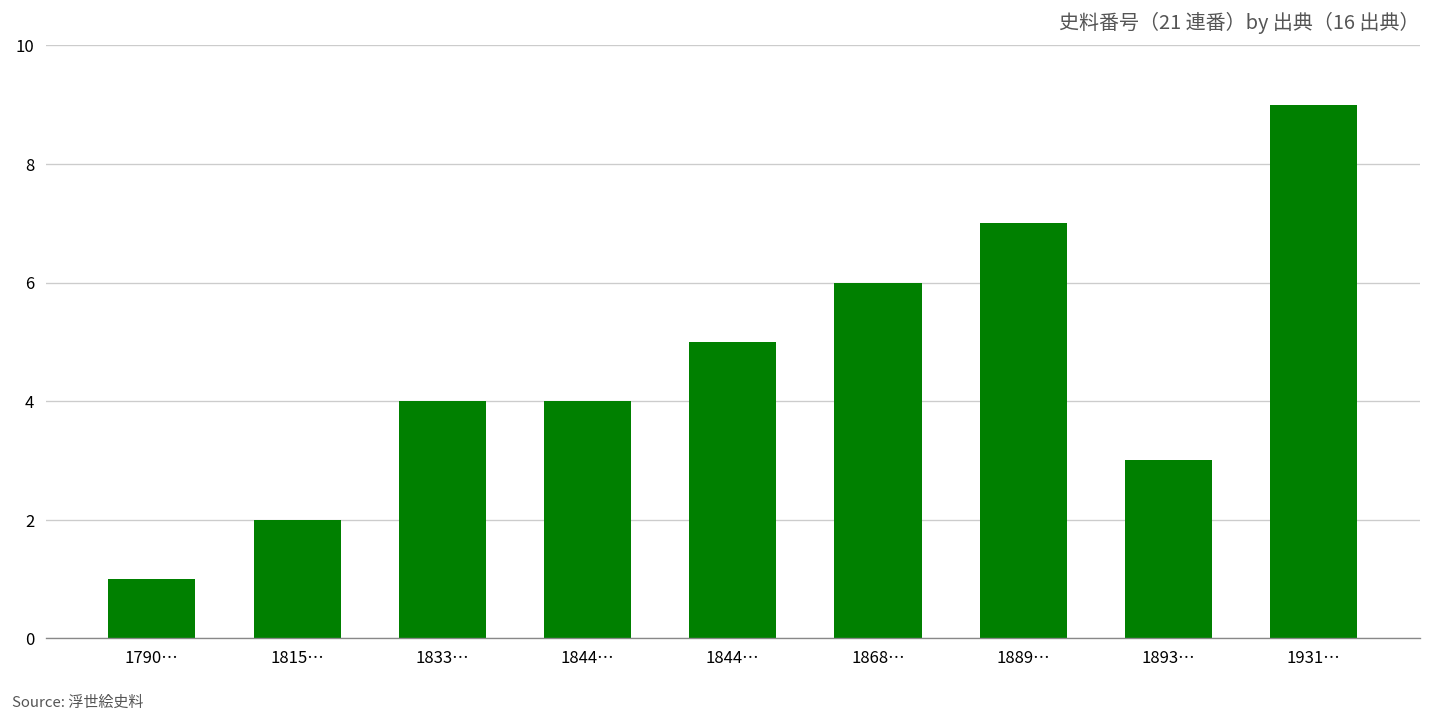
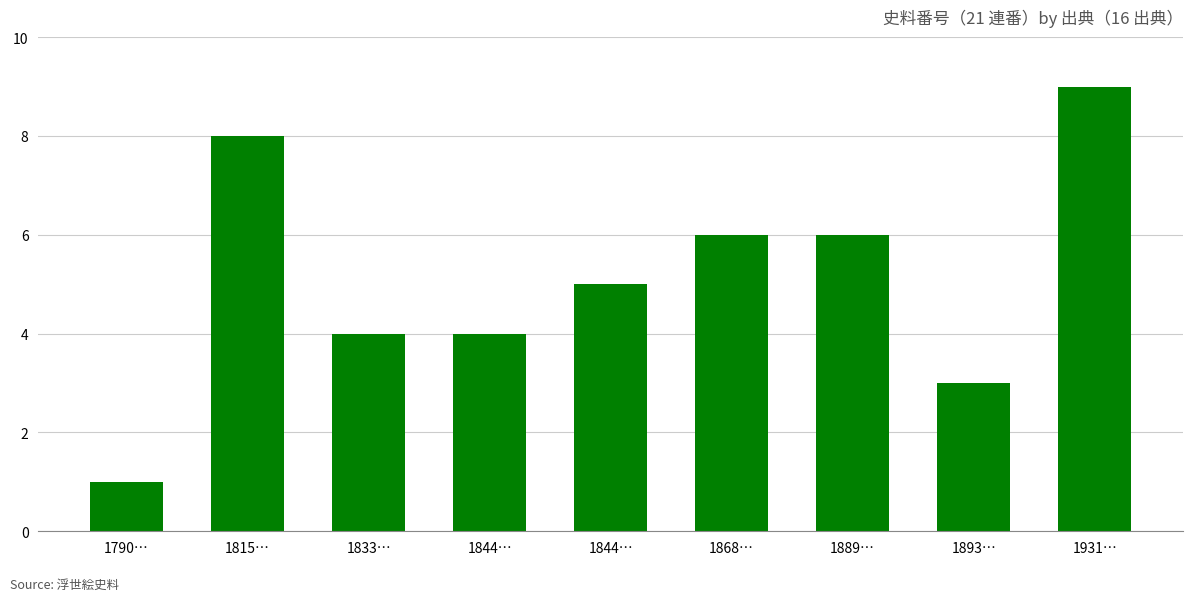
  {
    "1790…": 1,
-   "1815…": 2,
+   "1815…": 8,
    "1833…": 4,
    "1868…": 6,
-   "1889…": 7,
+   "1889…": 6,
    "1893…": 3,
    "1931…": 9
  }
